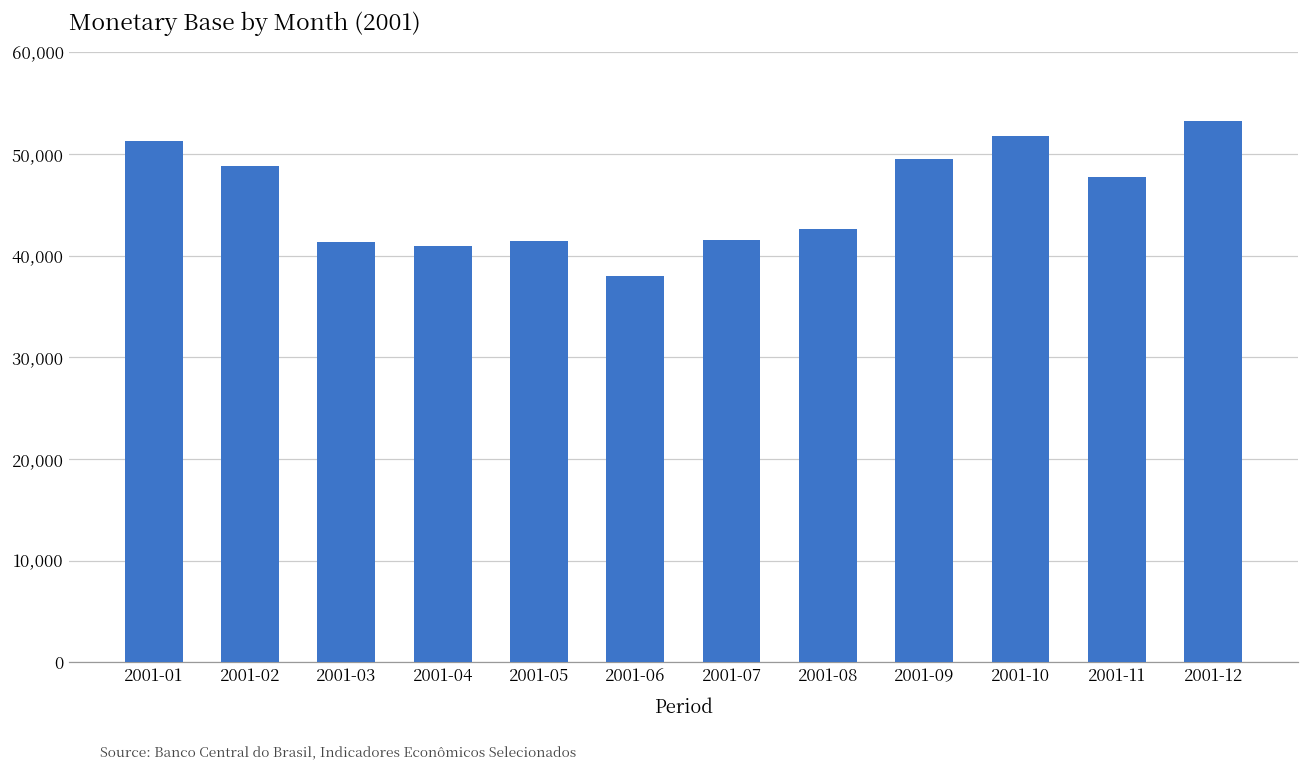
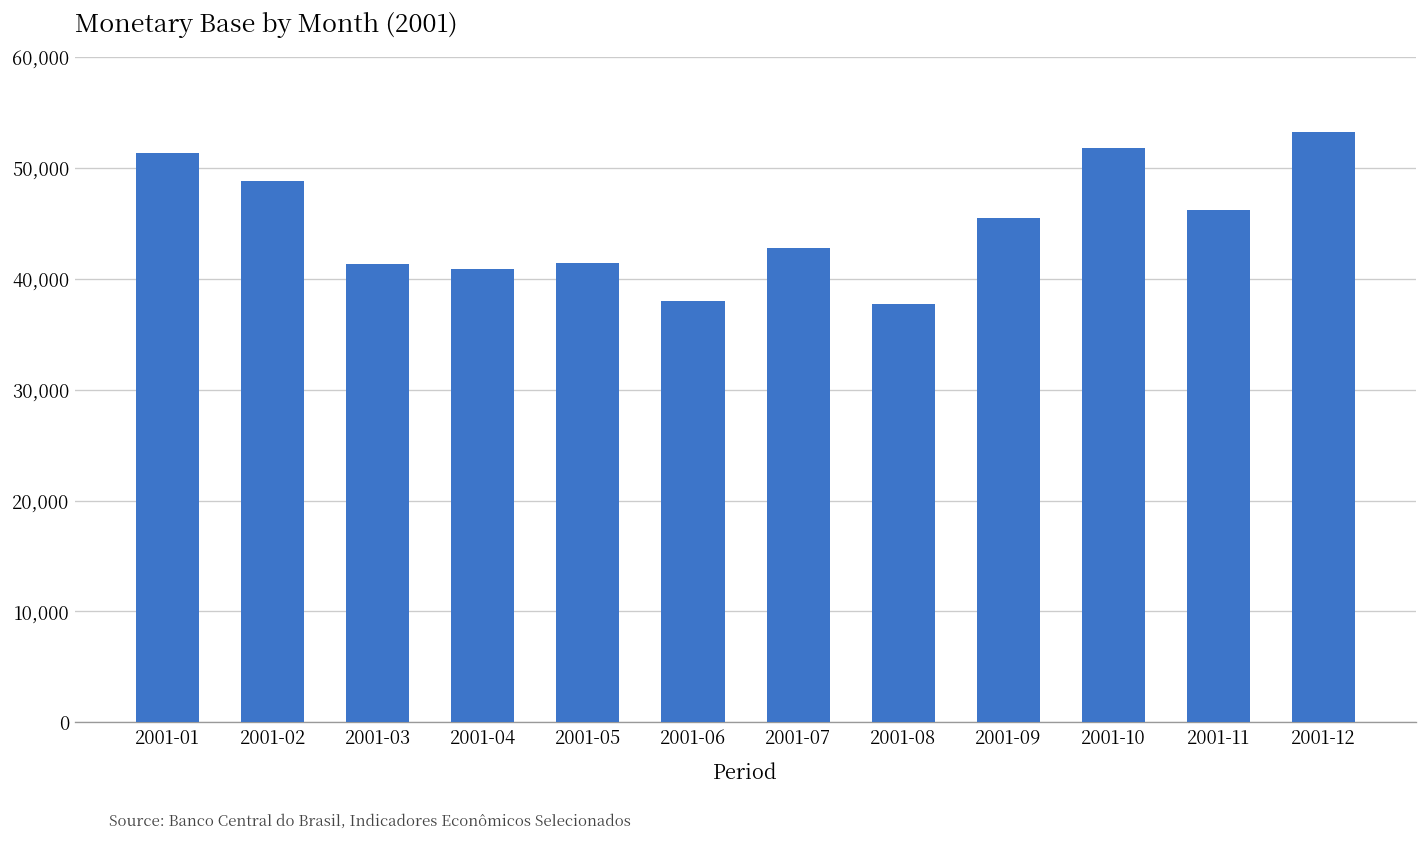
  {
    "2001-01": "51,000",
    "2001-02": "49,000",
    "2001-03": "41,000",
    "2001-04": "41,000",
    "2001-05": "41,000",
    "2001-06": "38,000",
-   "2001-07": "42,000",
-   "2001-08": "43,000",
-   "2001-09": "49,000",
+   "2001-07": "43,000",
+   "2001-08": "38,000",
+   "2001-09": "45,000",
    "2001-10": "52,000",
-   "2001-11": "48,000",
+   "2001-11": "46,000",
    "2001-12": "53,000"
  }
